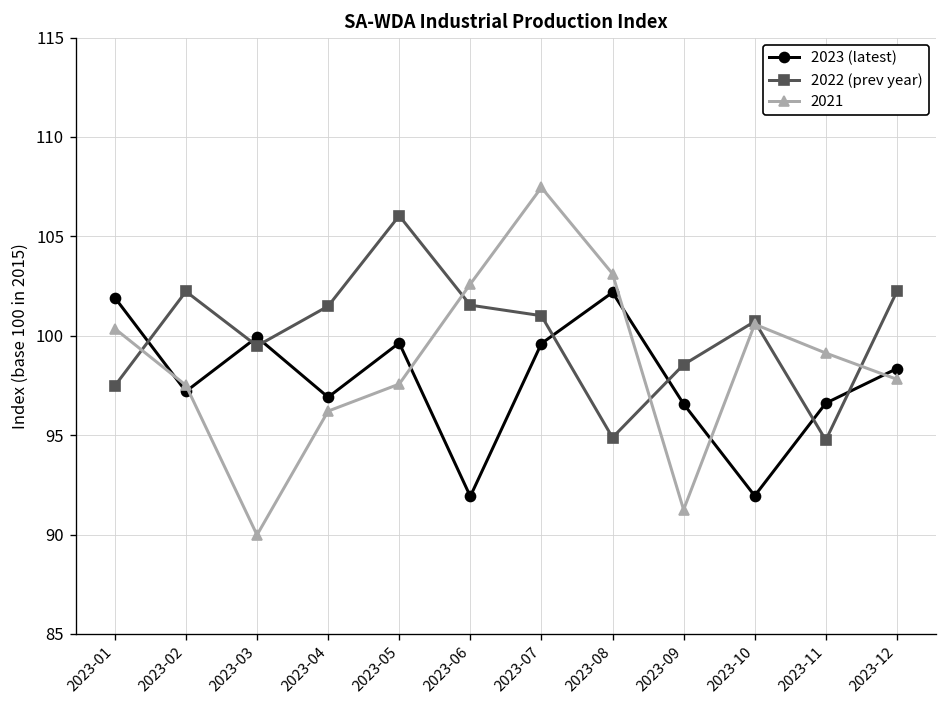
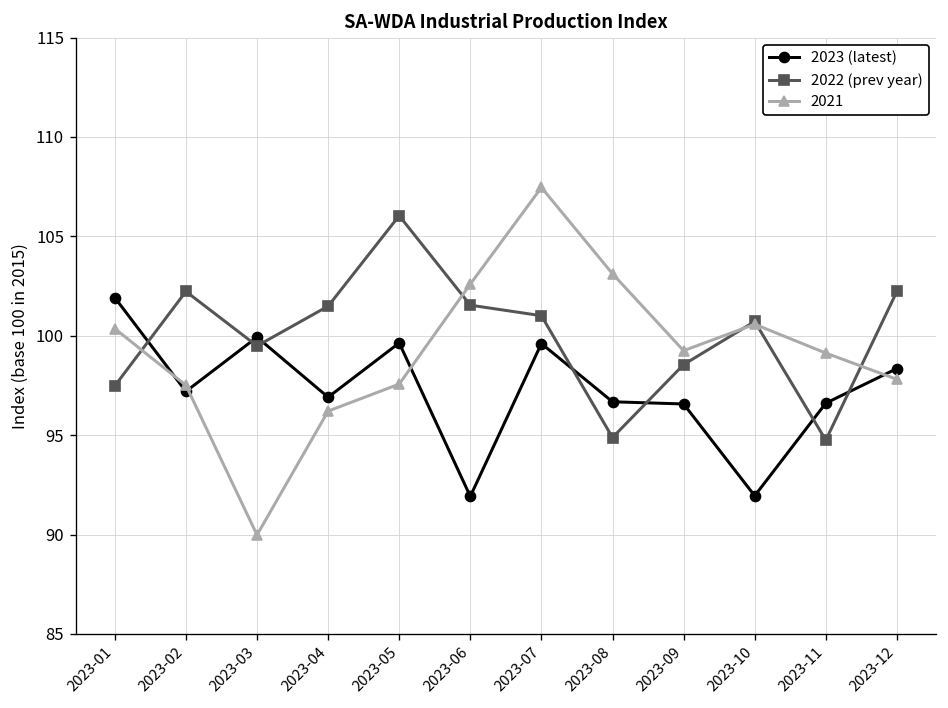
  {
    "2023 (latest)": {
      "2023-01": 101.9,
      "2023-02": 97.2,
      "2023-03": 99.9,
      "2023-04": 96.9,
      "2023-05": 99.6,
      "2023-06": 91.9,
      "2023-07": 99.6,
-     "2023-08": 102.2,
+     "2023-08": 96.7,
      "2023-09": 96.6,
      "2023-10": 92.0,
      "2023-11": 96.6,
      "2023-12": 98.4
    },
    "2022 (prev year)": {
      "2023-01": 97.5,
      "2023-02": 102.2,
      "2023-03": 99.5,
      "2023-04": 101.5,
      "2023-05": 106.0,
      "2023-06": 101.5,
      "2023-07": 101.0,
      "2023-08": 94.9,
      "2023-09": 98.6,
      "2023-11": 94.8,
      "2023-12": 102.2
    },
    "2021": {
      "2023-01": 100.4,
      "2023-02": 97.5,
      "2023-03": 90.0,
      "2023-04": 96.2,
      "2023-05": 97.6,
      "2023-06": 102.6,
      "2023-07": 107.5,
      "2023-08": 103.1,
-     "2023-09": 91.3,
+     "2023-09": 99.3,
      "2023-11": 99.1,
      "2023-12": 97.8
    }
  }
